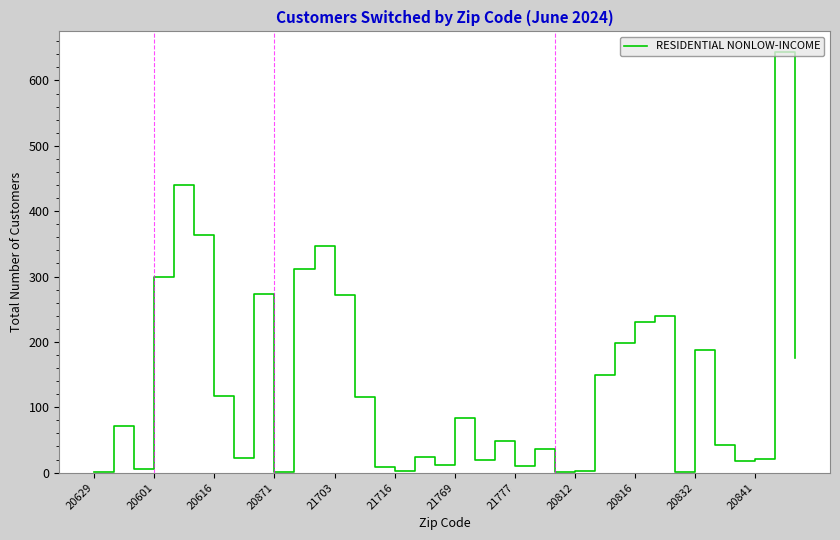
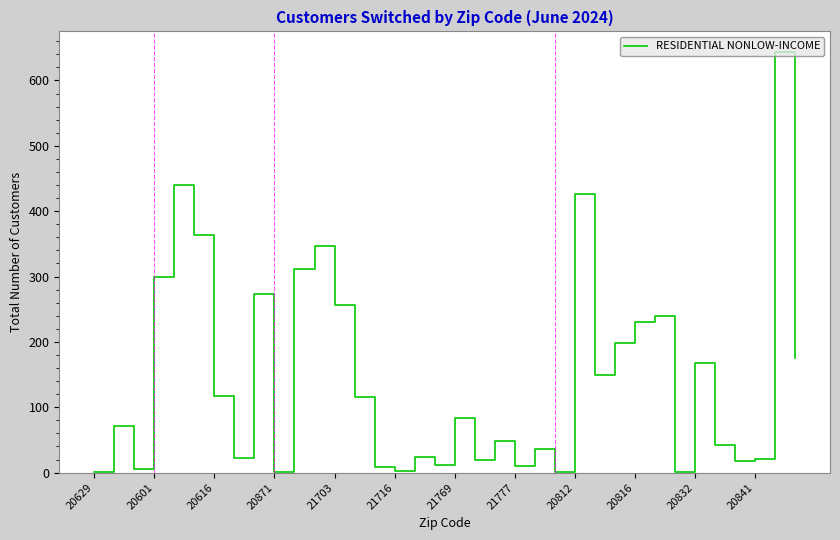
  {
    "20629": 0,
    "20601": 300,
    "20616": 120,
    "20871": 0,
-   "21703": 270,
+   "21703": 260,
    "21716": 0,
    "21769": 80,
    "21777": 10,
-   "20812": 0,
+   "20812": 430,
    "20816": 230,
-   "20832": 190,
+   "20832": 170,
    "20841": 20
  }
